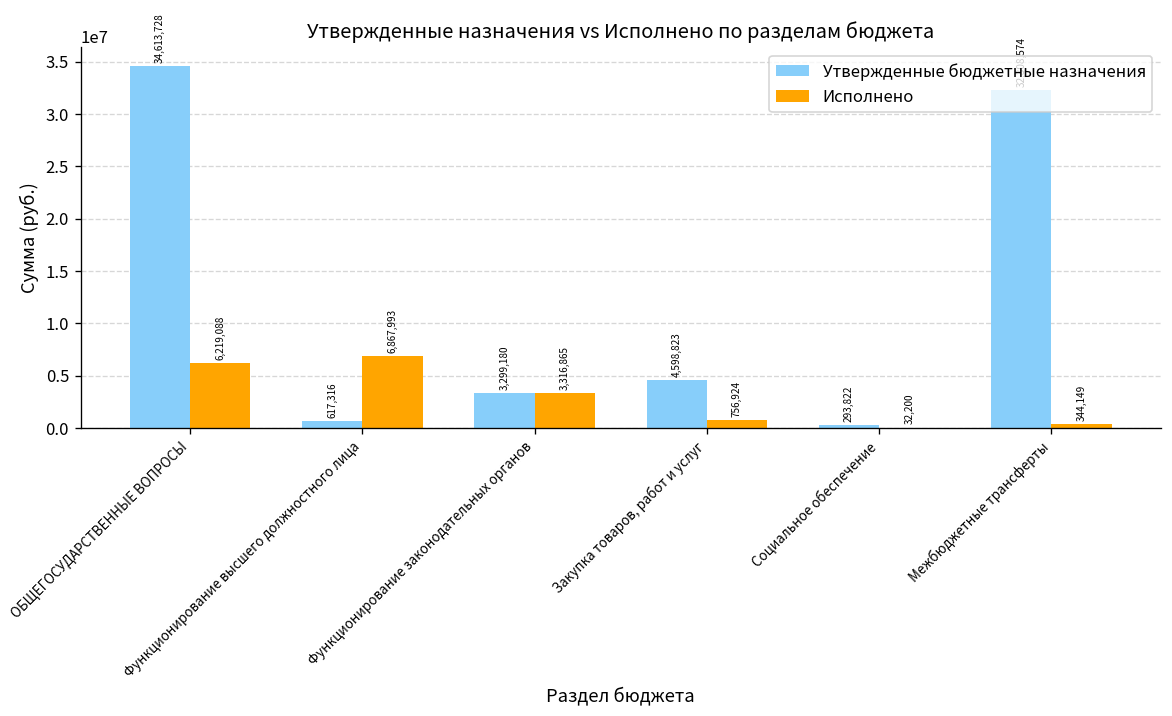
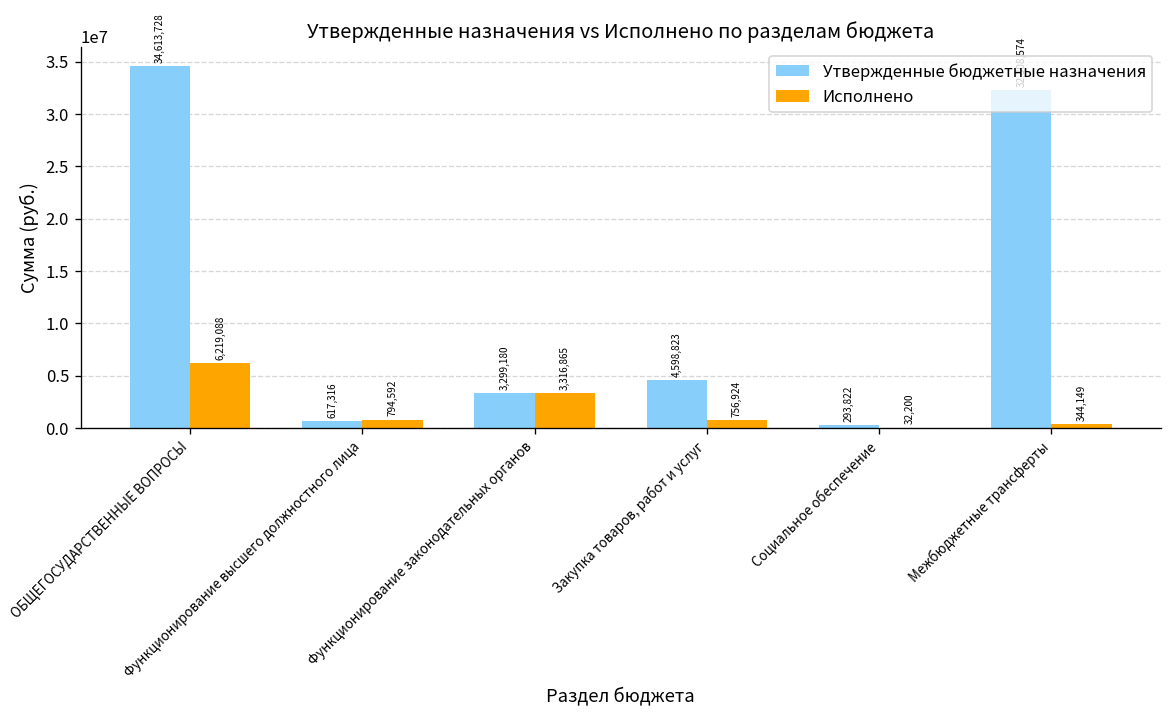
  {
    "Утвержденные бюджетные назначения": {
      "ОБЩЕГОСУДАРСТВЕННЫЕ ВОПРОСЫ": "34,613,728",
      "Функционирование высшего должностного лица": "617,316",
      "Функционирование законодательных органов": "3,299,180",
      "Закупка товаров, работ и услуг": "4,598,823",
      "Социальное обеспечение": "293,822"
    },
    "Исполнено": {
      "ОБЩЕГОСУДАРСТВЕННЫЕ ВОПРОСЫ": "6,219,088",
-     "Функционирование высшего должностного лица": "6,867,993",
+     "Функционирование высшего должностного лица": "794,592",
      "Функционирование законодательных органов": "3,316,865",
      "Закупка товаров, работ и услуг": "756,924",
      "Социальное обеспечение": "32,200",
      "Межбюджетные трансферты": "344,149"
    }
  }
